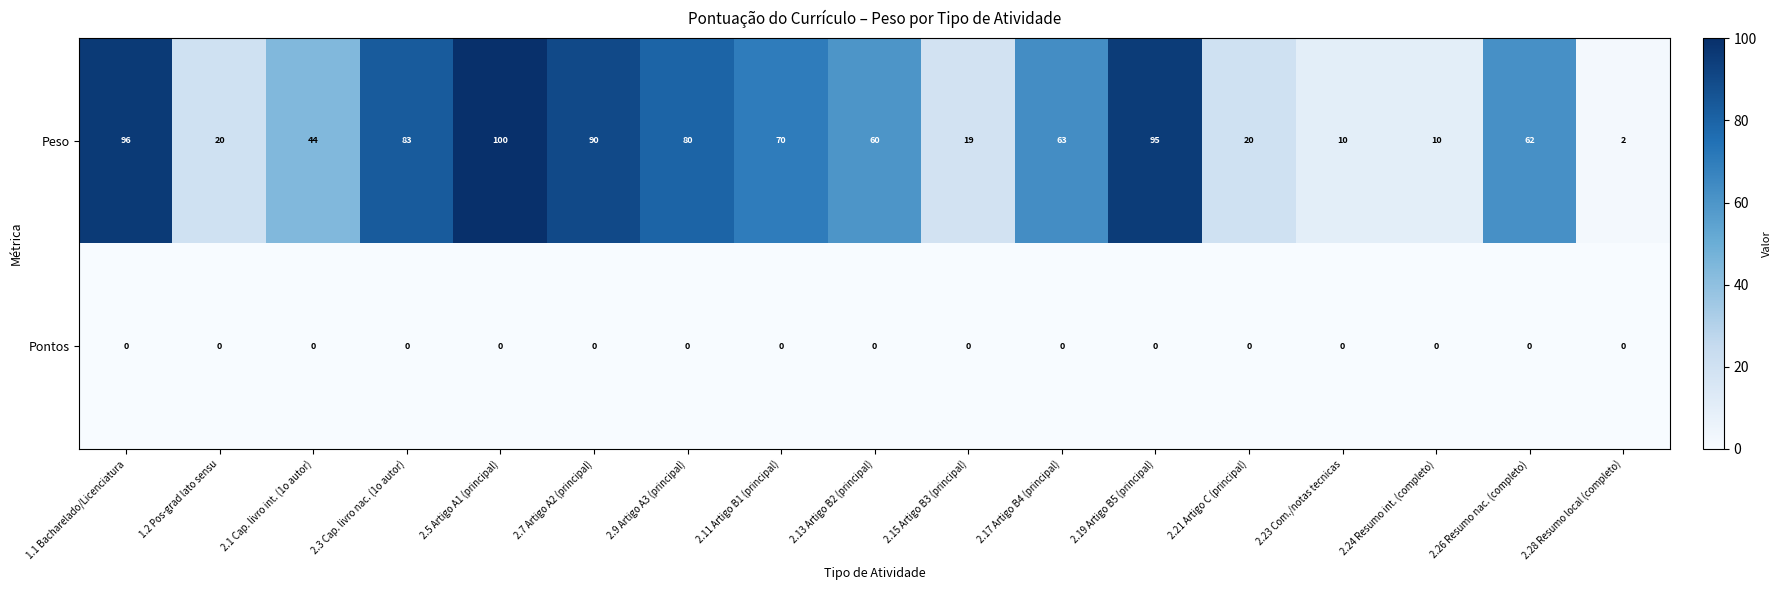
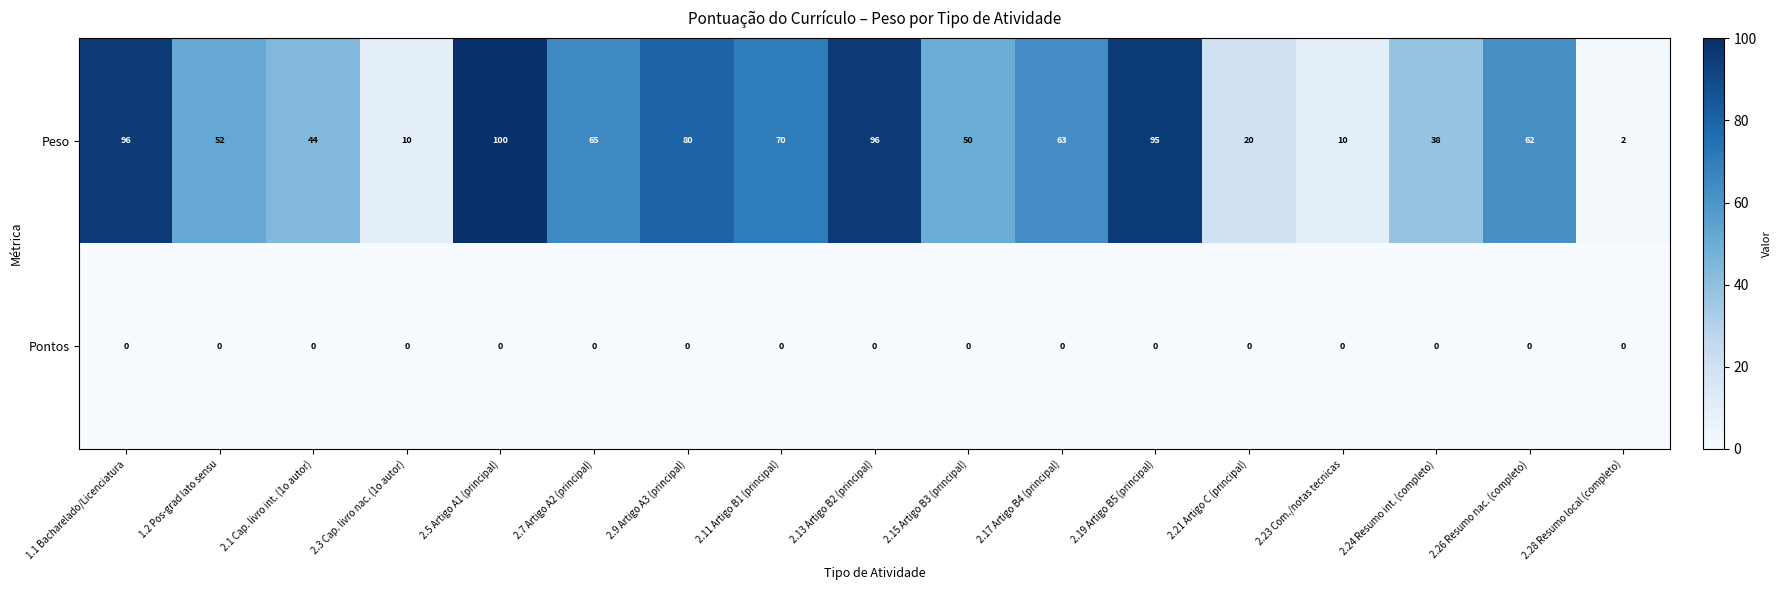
  {
    "Peso": {
      "1.1 Bacharelado/Licenciatura": 96,
-     "1.2 Pos-grad lato sensu": 20,
+     "1.2 Pos-grad lato sensu": 52,
      "2.1 Cap. livro int. (1o autor)": 44,
-     "2.3 Cap. livro nac. (1o autor)": 83,
+     "2.3 Cap. livro nac. (1o autor)": 10,
      "2.5 Artigo A1 (principal)": 100,
-     "2.7 Artigo A2 (principal)": 90,
+     "2.7 Artigo A2 (principal)": 65,
      "2.9 Artigo A3 (principal)": 80,
      "2.11 Artigo B1 (principal)": 70,
-     "2.13 Artigo B2 (principal)": 60,
-     "2.15 Artigo B3 (principal)": 19,
+     "2.13 Artigo B2 (principal)": 96,
+     "2.15 Artigo B3 (principal)": 50,
      "2.17 Artigo B4 (principal)": 63,
      "2.19 Artigo B5 (principal)": 95,
      "2.21 Artigo C (principal)": 20,
      "2.23 Com./notas tecnicas": 10,
-     "2.24 Resumo int. (completo)": 10,
+     "2.24 Resumo int. (completo)": 38,
      "2.26 Resumo nac. (completo)": 62,
      "2.28 Resumo local (completo)": 2
    },
    "Pontos": {
      "1.1 Bacharelado/Licenciatura": 0,
      "1.2 Pos-grad lato sensu": 0,
      "2.1 Cap. livro int. (1o autor)": 0,
      "2.3 Cap. livro nac. (1o autor)": 0,
      "2.5 Artigo A1 (principal)": 0,
      "2.7 Artigo A2 (principal)": 0,
      "2.9 Artigo A3 (principal)": 0,
      "2.11 Artigo B1 (principal)": 0,
      "2.13 Artigo B2 (principal)": 0,
      "2.15 Artigo B3 (principal)": 0,
      "2.17 Artigo B4 (principal)": 0,
      "2.19 Artigo B5 (principal)": 0,
      "2.21 Artigo C (principal)": 0,
      "2.23 Com./notas tecnicas": 0,
      "2.24 Resumo int. (completo)": 0,
      "2.26 Resumo nac. (completo)": 0,
      "2.28 Resumo local (completo)": 0
    }
  }
